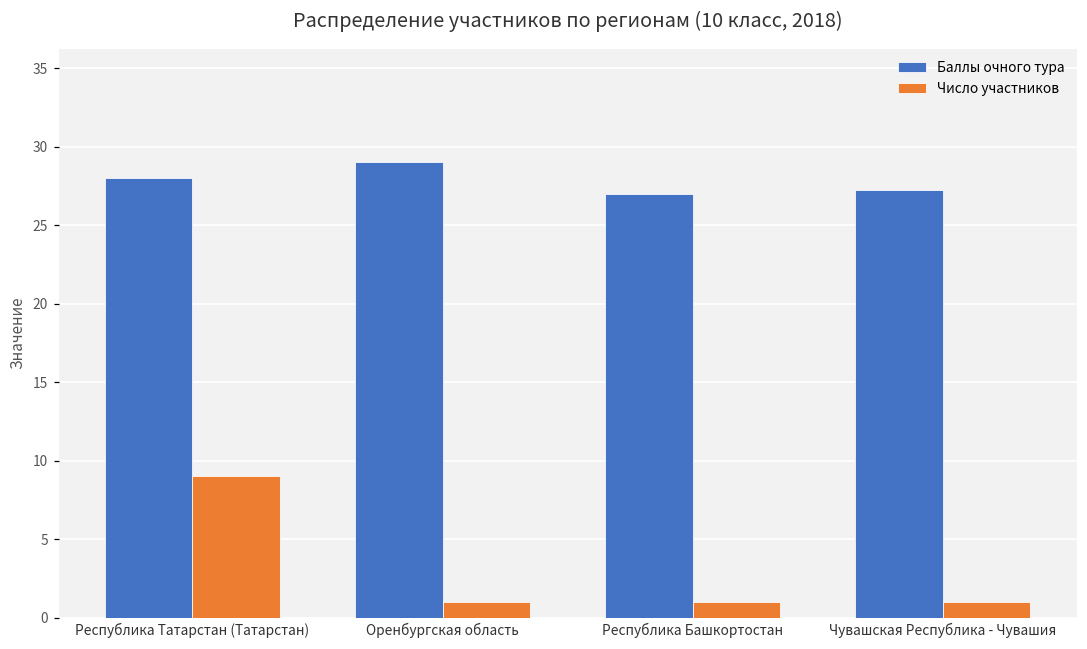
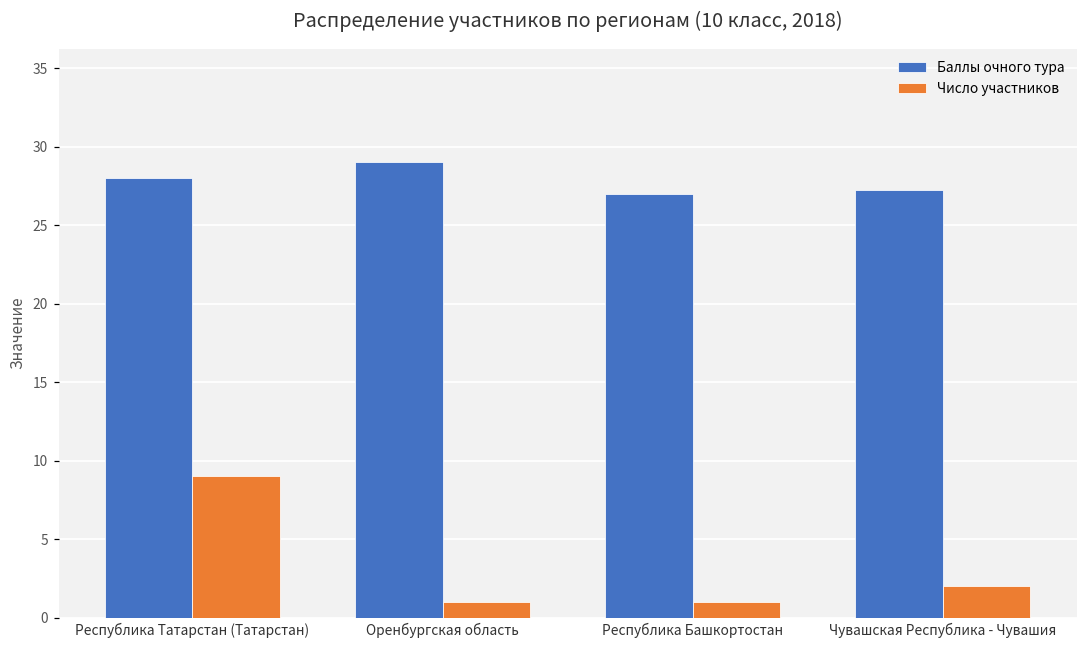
  {
    "Баллы очного тура": {
      "Республика Татарстан (Татарстан)": 28,
      "Оренбургская область": 29,
      "Республика Башкортостан": 27,
      "Чувашская Республика - Чувашия": 27.3
    },
    "Число участников": {
      "Республика Татарстан (Татарстан)": 9,
      "Оренбургская область": 1,
      "Республика Башкортостан": 1,
-     "Чувашская Республика - Чувашия": 1
+     "Чувашская Республика - Чувашия": 2
    }
  }
